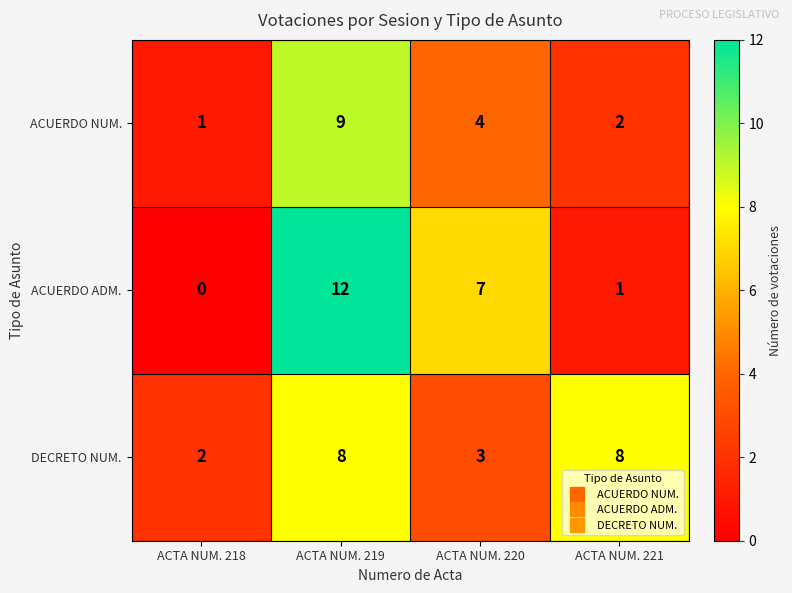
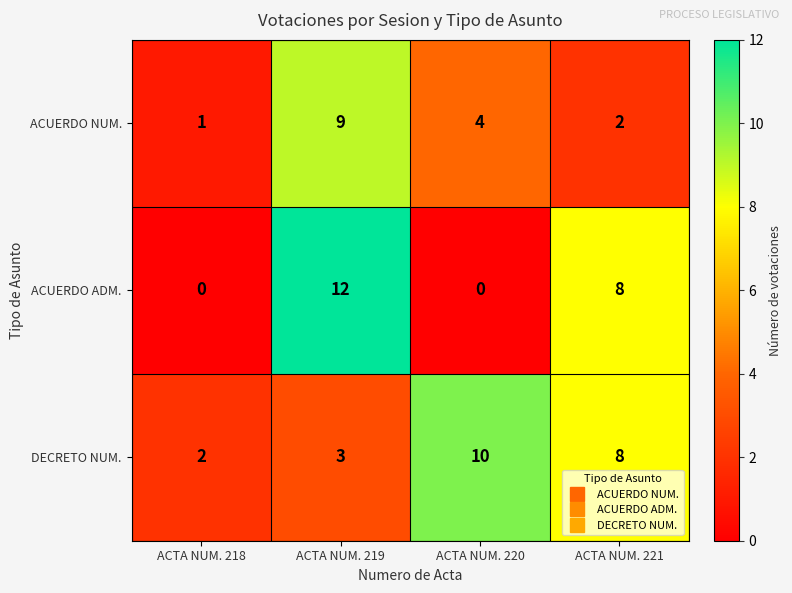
  {
    "ACUERDO NUM.": {
      "ACTA NUM. 218": 1,
      "ACTA NUM. 219": 9,
      "ACTA NUM. 220": 4,
      "ACTA NUM. 221": 2
    },
    "ACUERDO ADM.": {
      "ACTA NUM. 218": 0,
      "ACTA NUM. 219": 12,
-     "ACTA NUM. 220": 7,
-     "ACTA NUM. 221": 1
+     "ACTA NUM. 220": 0,
+     "ACTA NUM. 221": 8
    },
    "DECRETO NUM.": {
      "ACTA NUM. 218": 2,
-     "ACTA NUM. 219": 8,
-     "ACTA NUM. 220": 3,
+     "ACTA NUM. 219": 3,
+     "ACTA NUM. 220": 10,
      "ACTA NUM. 221": 8
    }
  }
